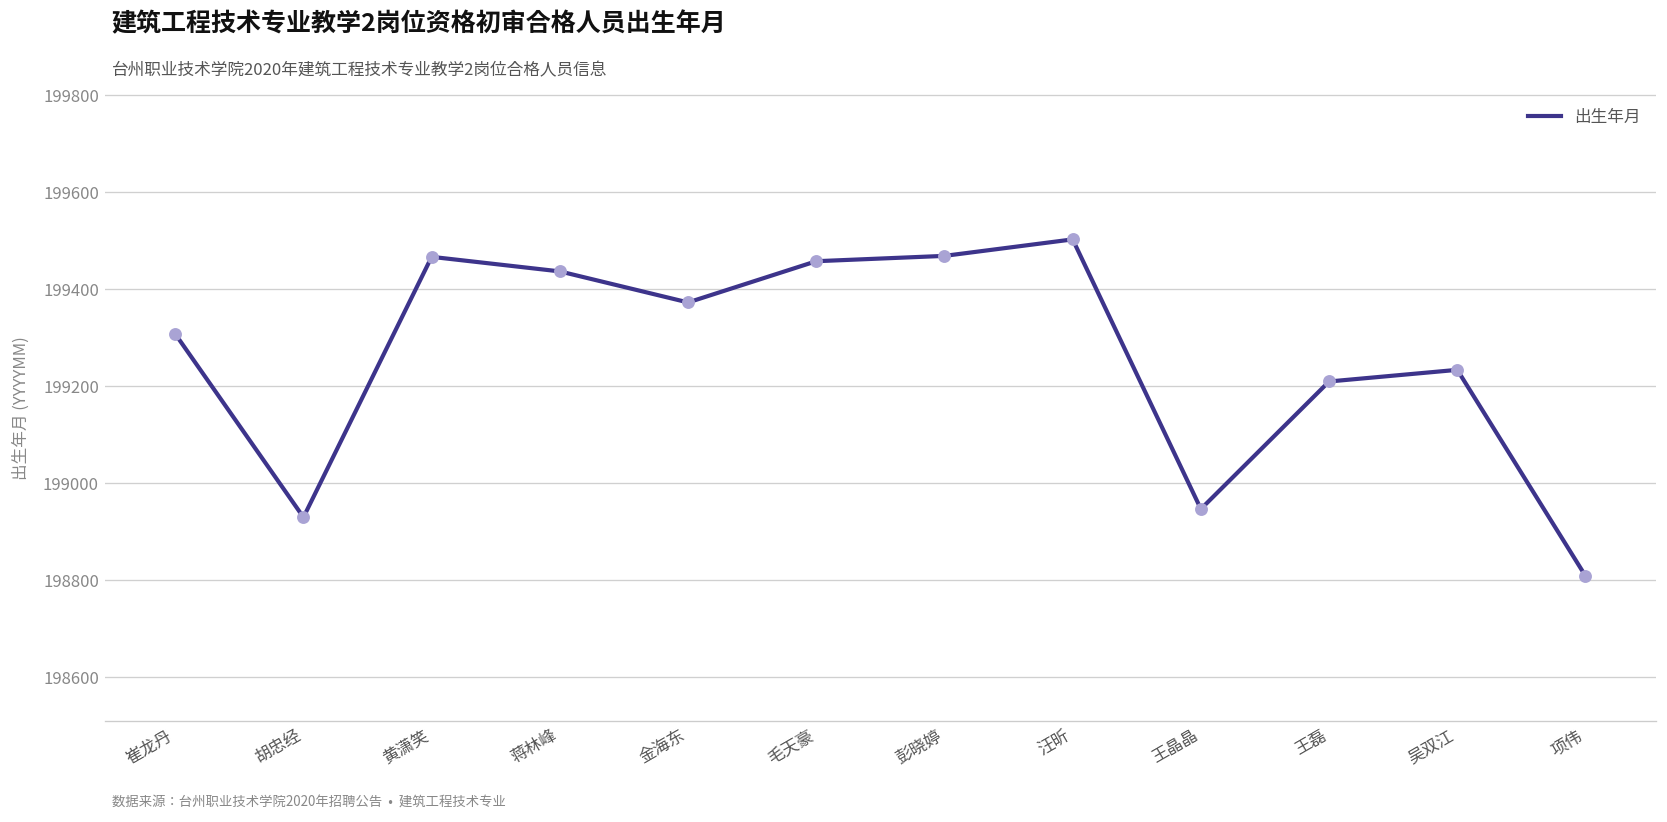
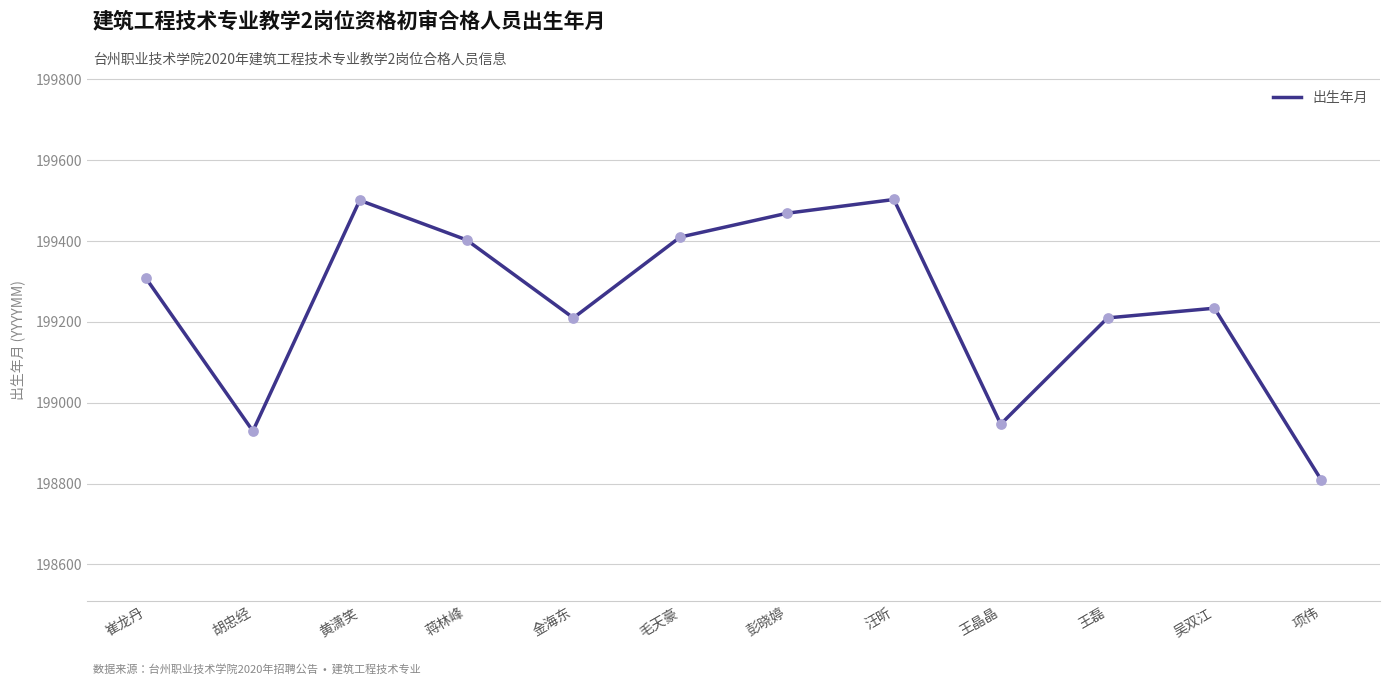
  {
    "崔龙丹": 199310,
    "胡忠经": 198930,
-   "黄潇笑": 199470,
-   "蒋林峰": 199440,
-   "金海东": 199370,
-   "毛天豪": 199460,
+   "黄潇笑": 199500,
+   "蒋林峰": 199400,
+   "金海东": 199210,
+   "毛天豪": 199410,
    "彭晓婷": 199470,
    "汪昕": 199500,
    "王晶晶": 198950,
    "王磊": 199210,
    "吴双江": 199230,
    "项伟": 198810
  }
